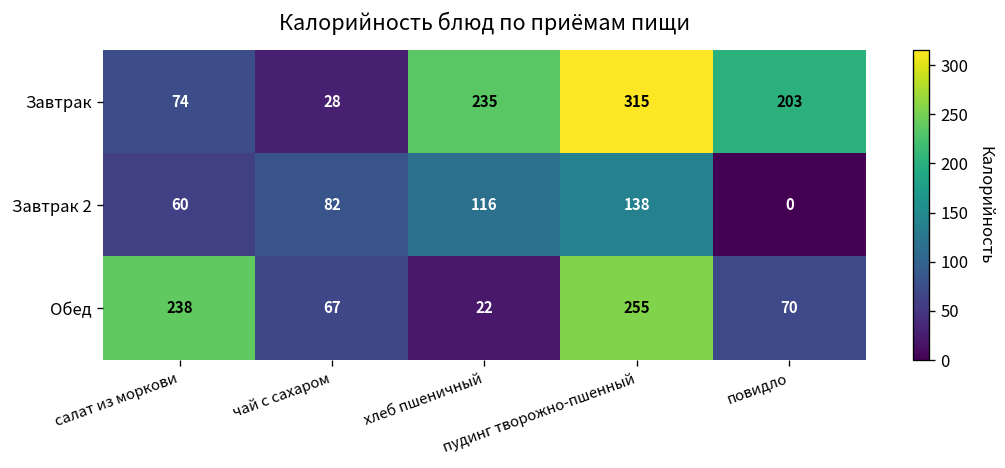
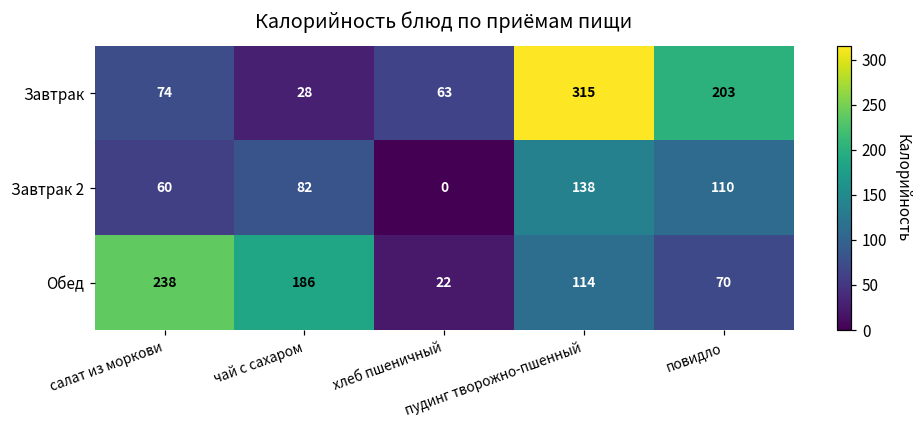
  {
    "Завтрак": {
      "салат из моркови": 74,
      "чай с сахаром": 28,
-     "хлеб пшеничный": 235,
+     "хлеб пшеничный": 63,
      "пудинг творожно-пшенный": 315,
      "повидло": 203
    },
    "Завтрак 2": {
      "салат из моркови": 60,
      "чай с сахаром": 82,
-     "хлеб пшеничный": 116,
+     "хлеб пшеничный": 0,
      "пудинг творожно-пшенный": 138,
-     "повидло": 0
+     "повидло": 110
    },
    "Обед": {
      "салат из моркови": 238,
-     "чай с сахаром": 67,
+     "чай с сахаром": 186,
      "хлеб пшеничный": 22,
-     "пудинг творожно-пшенный": 255,
+     "пудинг творожно-пшенный": 114,
      "повидло": 70
    }
  }
